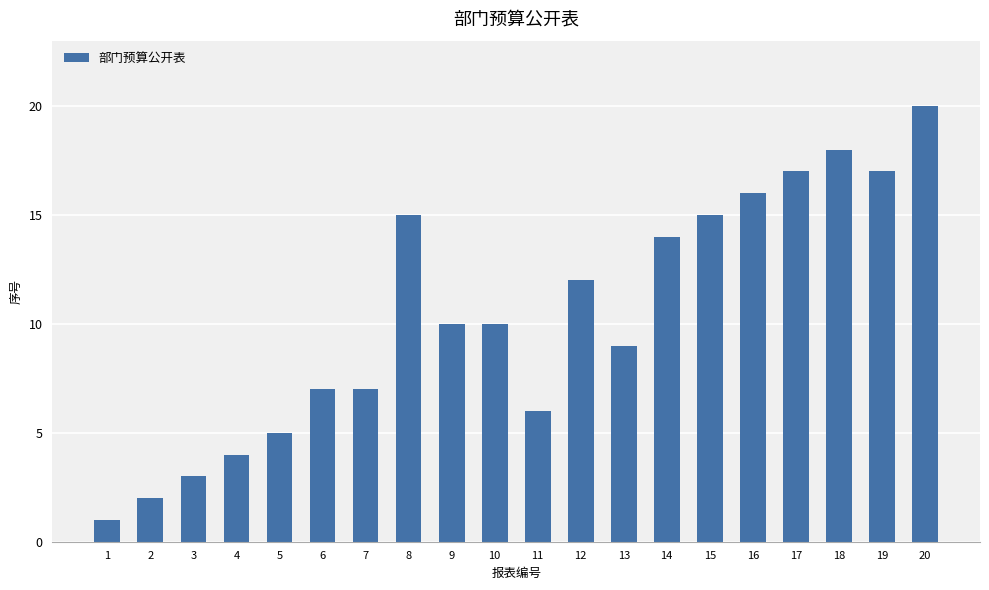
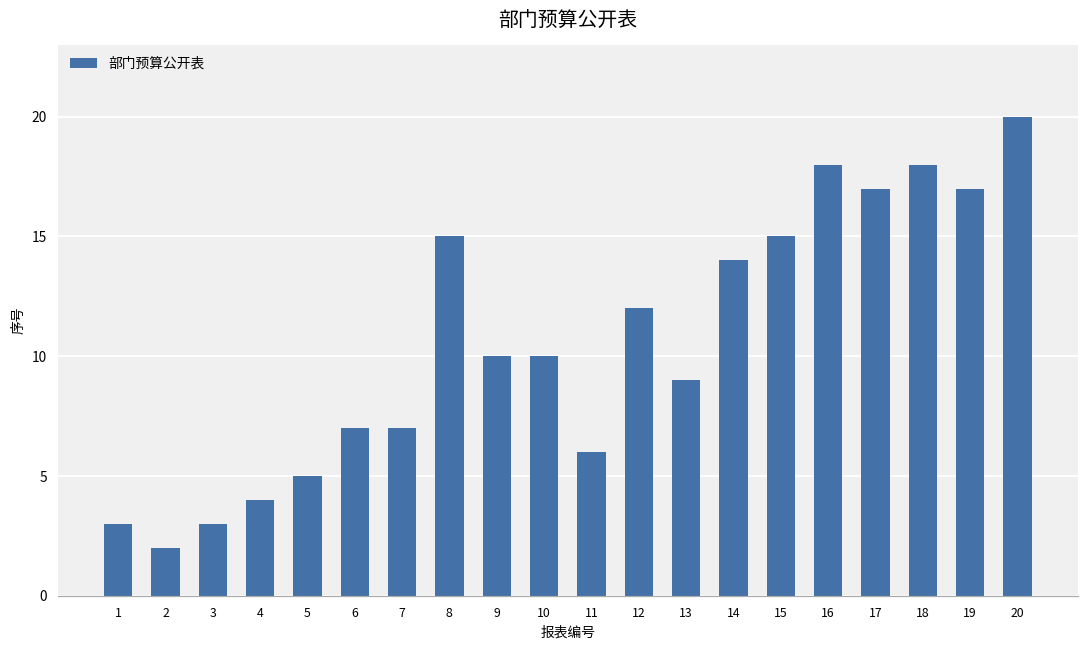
  {
-   "1": 1,
+   "1": 3,
    "2": 2,
    "3": 3,
    "4": 4,
    "5": 5,
    "6": 7,
    "7": 7,
    "8": 15,
    "9": 10,
    "10": 10,
    "11": 6,
    "12": 12,
    "13": 9,
    "14": 14,
    "15": 15,
-   "16": 16,
+   "16": 18,
    "17": 17,
    "18": 18,
    "19": 17,
    "20": 20
  }
